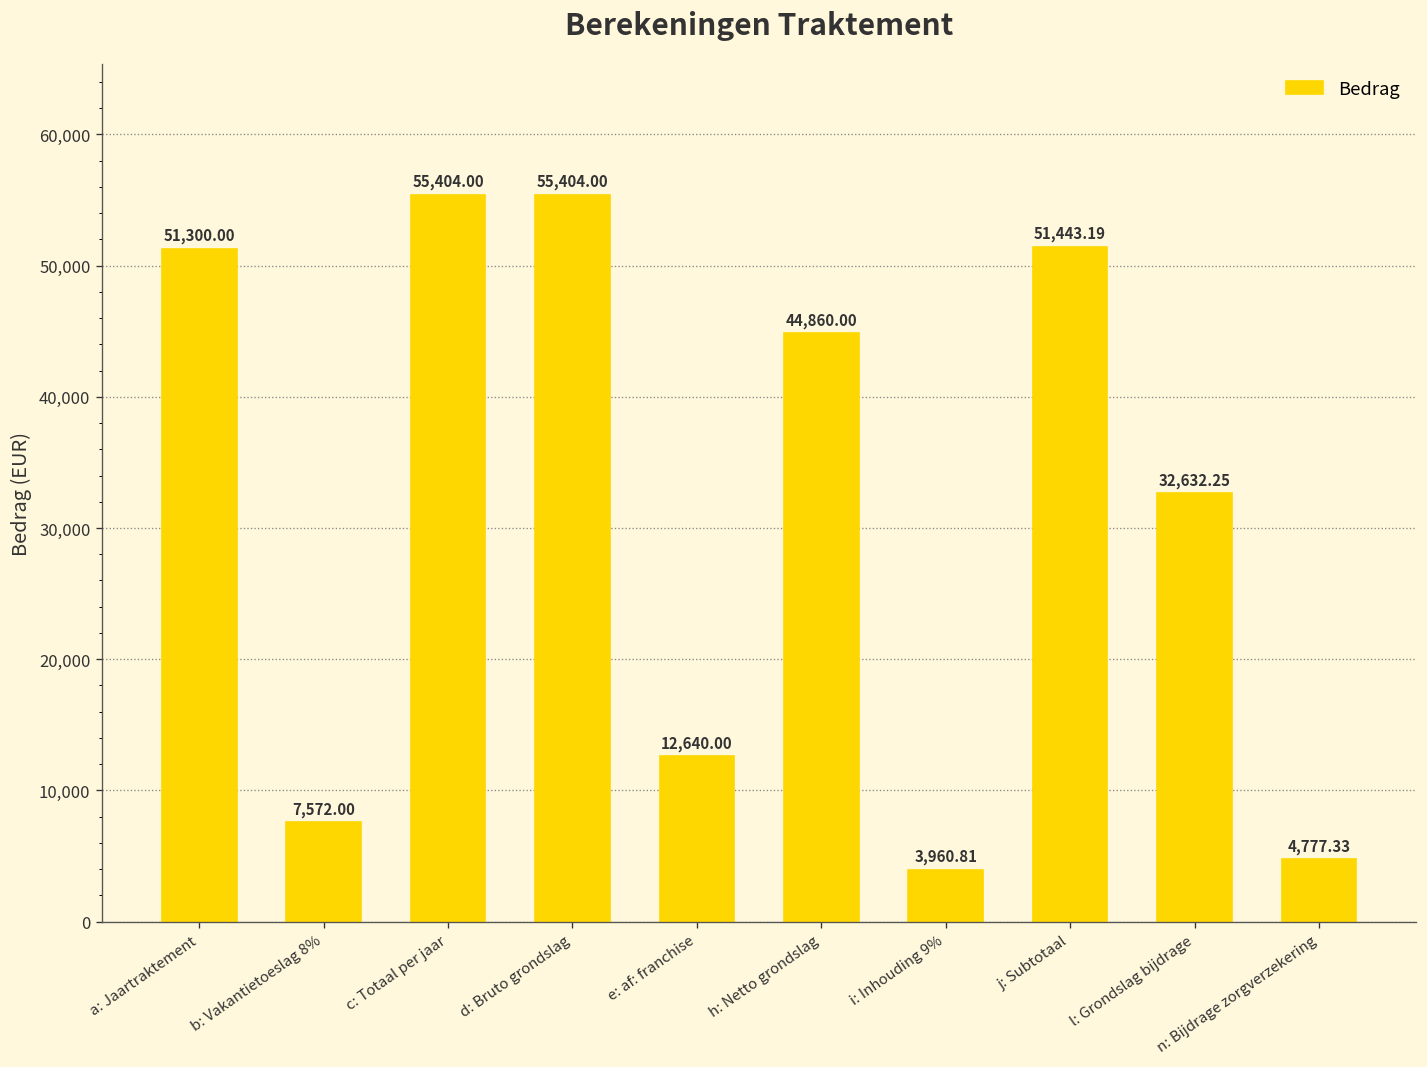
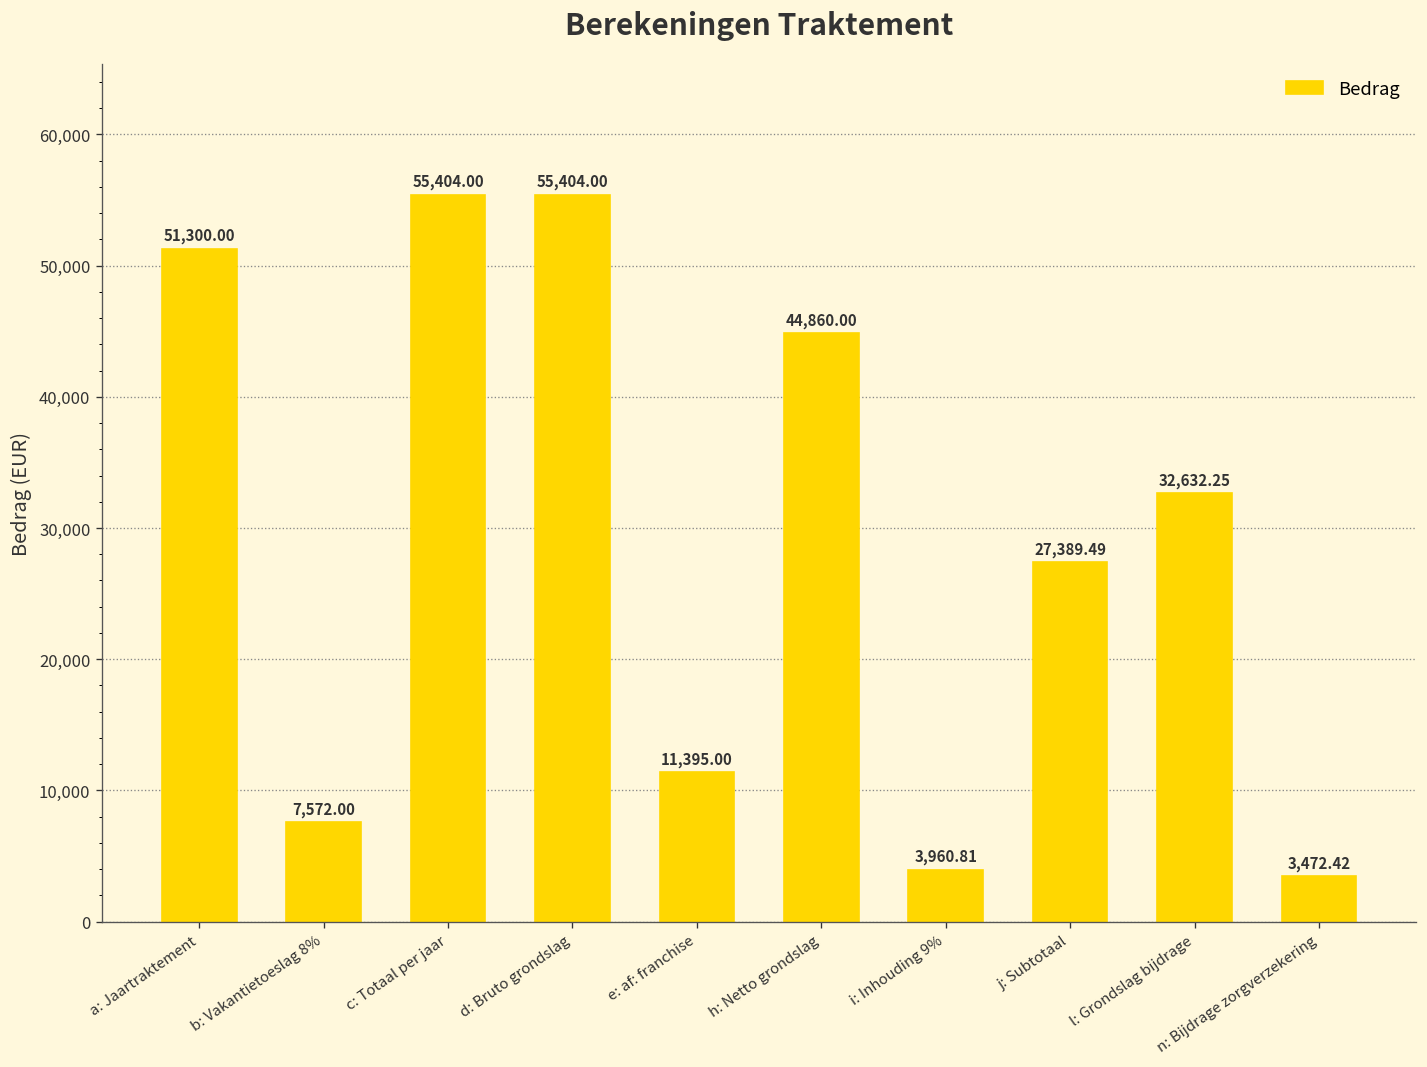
  {
    "a: Jaartraktement": "51,300.00",
    "b: Vakantietoeslag 8%": "7,572.00",
    "c: Totaal per jaar": "55,404.00",
    "d: Bruto grondslag": "55,404.00",
-   "e: af: franchise": "12,640.00",
+   "e: af: franchise": "11,395.00",
    "h: Netto grondslag": "44,860.00",
    "i: Inhouding 9%": "3,960.81",
-   "j: Subtotaal": "51,443.19",
+   "j: Subtotaal": "27,389.49",
    "l: Grondslag bijdrage": "32,632.25",
-   "n: Bijdrage zorgverzekering": "4,777.33"
+   "n: Bijdrage zorgverzekering": "3,472.42"
  }
